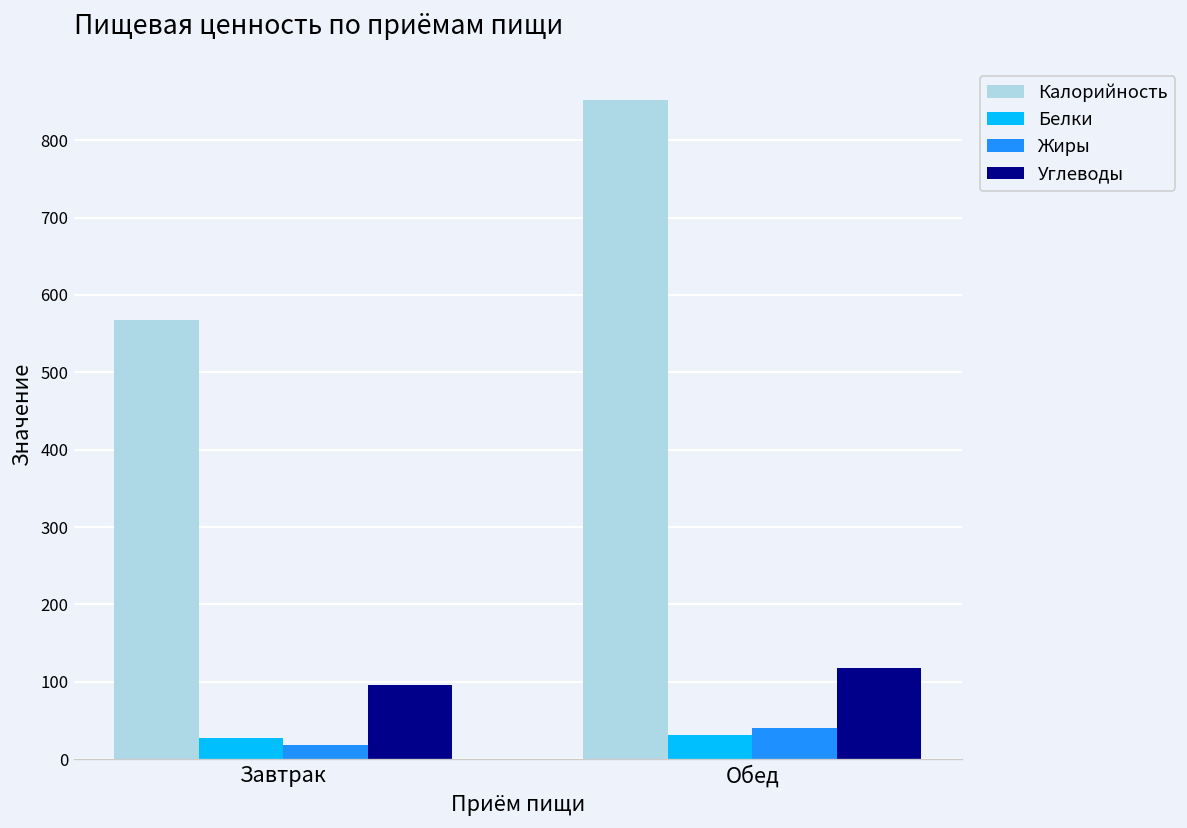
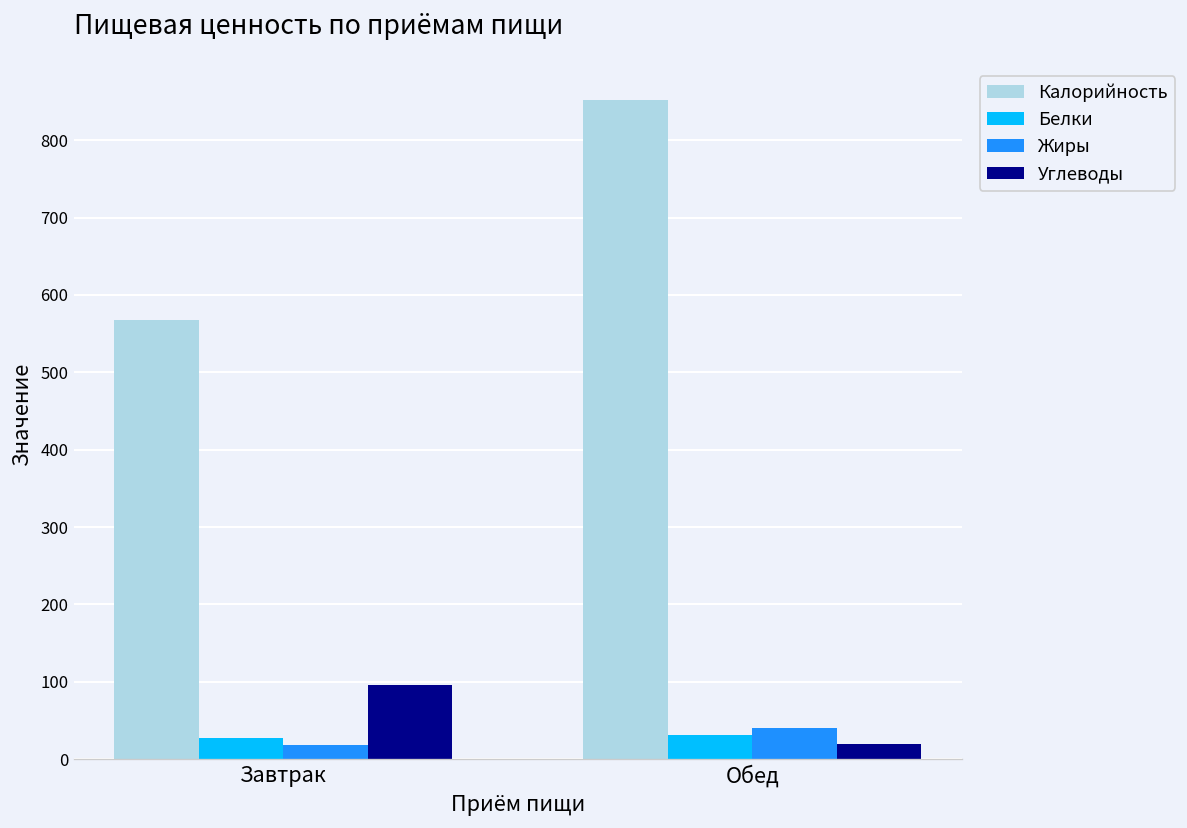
  {
    "Калорийность": {
      "Завтрак": 570,
      "Обед": 850
    },
    "Углеводы": {
      "Завтрак": 100,
-     "Обед": 120
+     "Обед": 20
    }
  }
